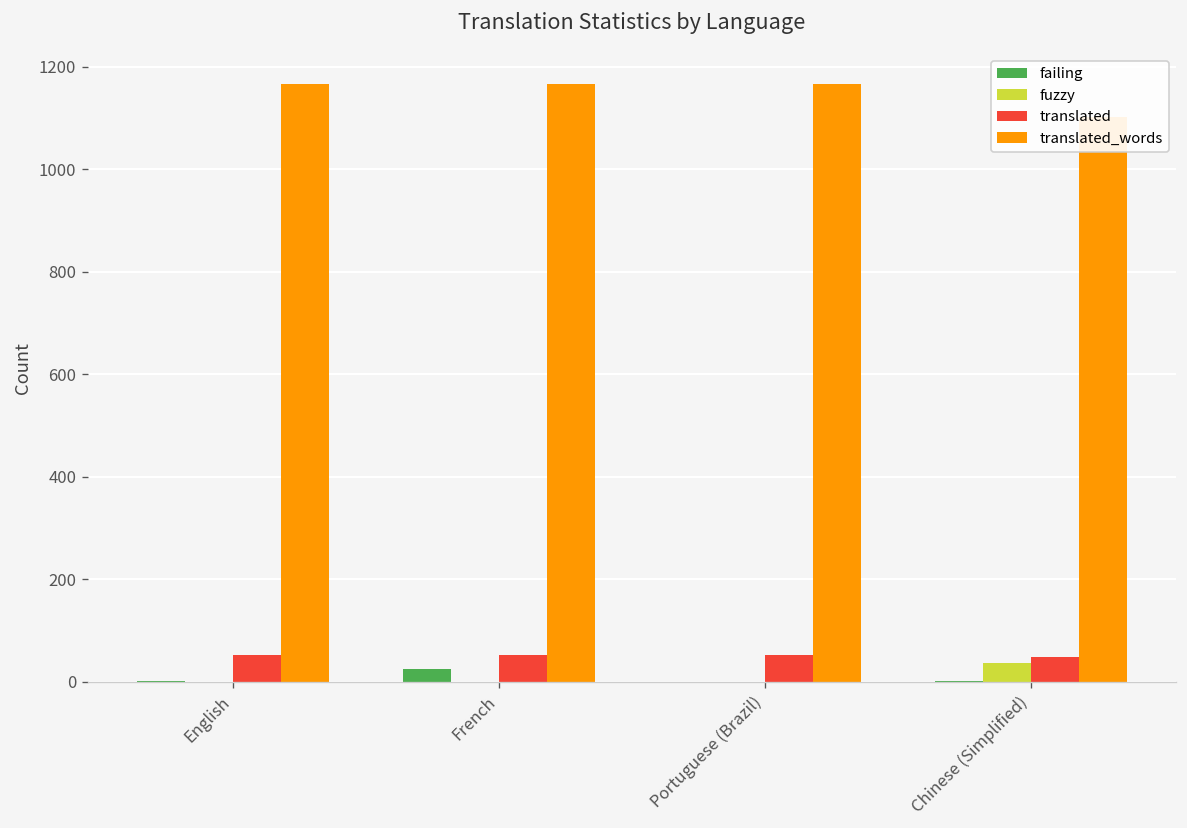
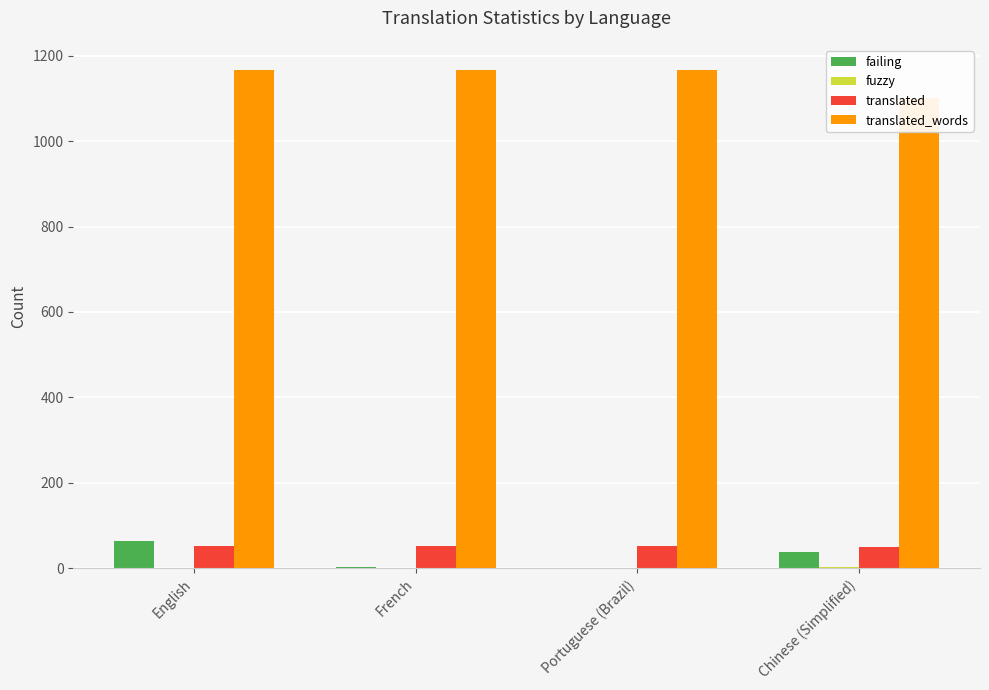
  {
    "failing": {
-     "English": 0,
-     "French": 30,
+     "English": 60,
+     "French": 0,
      "Portuguese (Brazil)": 0,
-     "Chinese (Simplified)": 0
+     "Chinese (Simplified)": 40
    },
    "fuzzy": {
      "English": 0,
      "French": 0,
      "Portuguese (Brazil)": 0,
-     "Chinese (Simplified)": 40
+     "Chinese (Simplified)": 0
    },
    "translated": {
      "English": 50,
      "French": 50,
      "Portuguese (Brazil)": 50,
      "Chinese (Simplified)": 50
    },
    "translated_words": {
      "English": 1170,
      "French": 1170,
      "Portuguese (Brazil)": 1170
    }
  }
